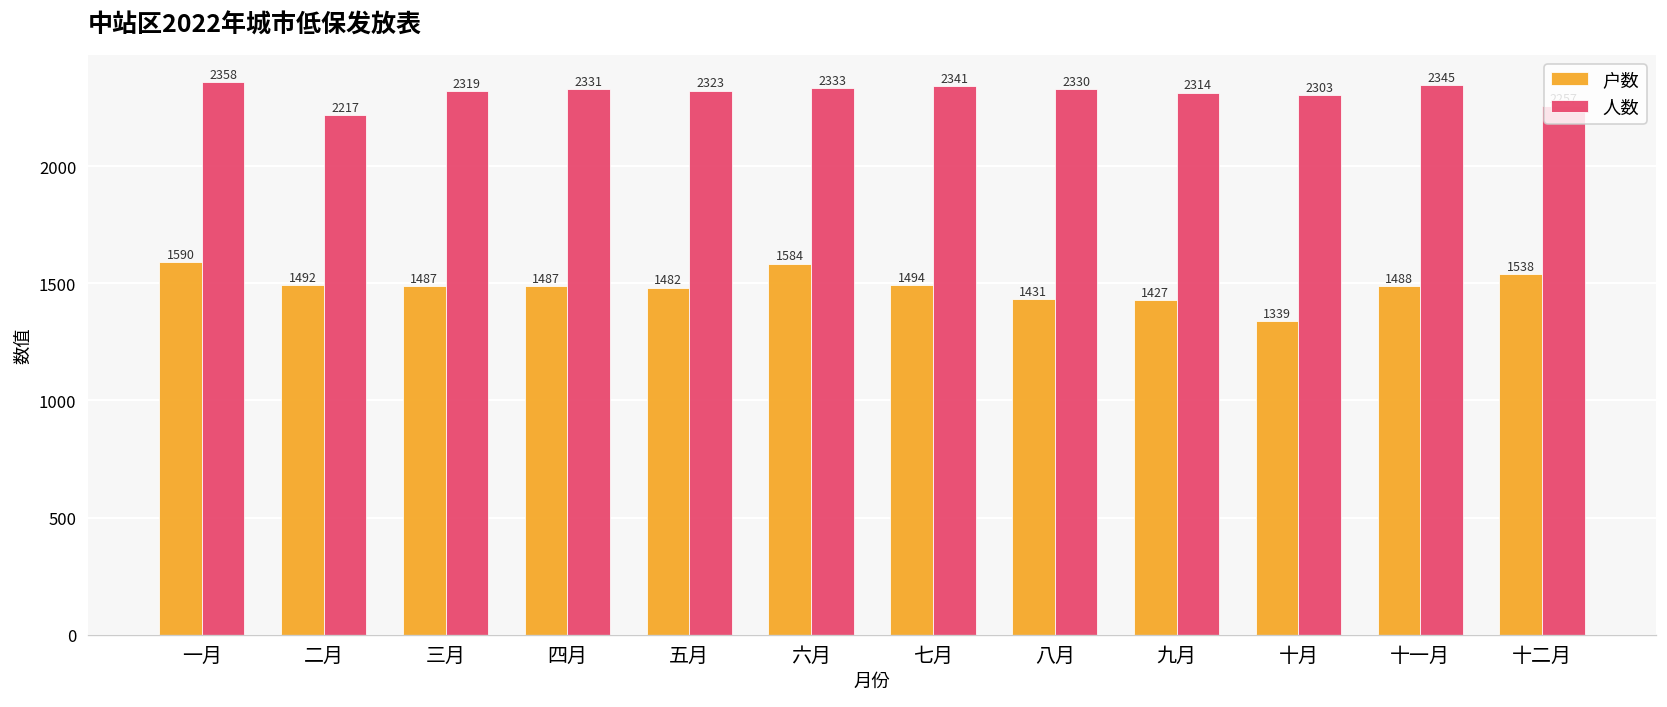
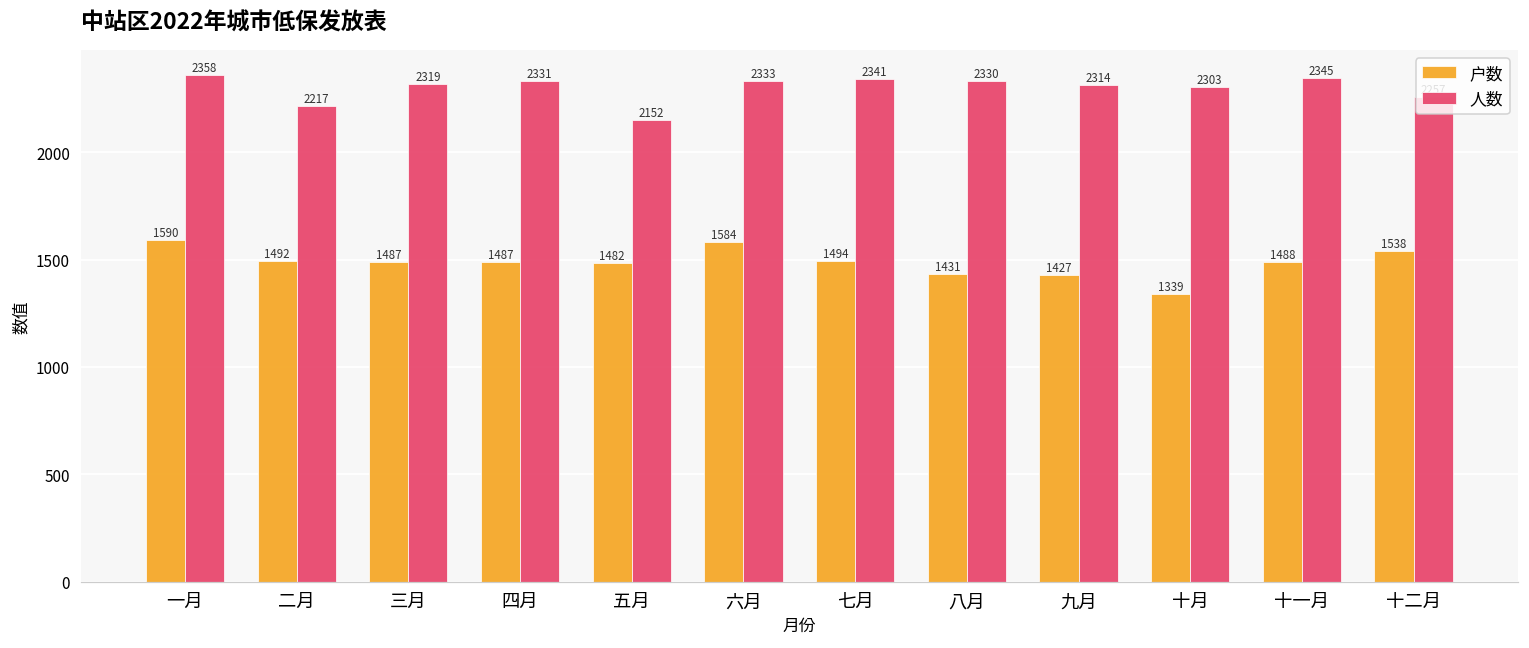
  {
    "户数": {
      "一月": 1590,
      "二月": 1492,
      "三月": 1487,
      "四月": 1487,
      "五月": 1482,
      "六月": 1584,
      "七月": 1494,
      "八月": 1431,
      "九月": 1427,
      "十月": 1339,
      "十一月": 1488,
      "十二月": 1538
    },
    "人数": {
      "一月": 2358,
      "二月": 2217,
      "三月": 2319,
      "四月": 2331,
-     "五月": 2323,
+     "五月": 2152,
      "六月": 2333,
      "七月": 2341,
      "八月": 2330,
      "九月": 2314,
      "十月": 2303,
      "十一月": 2345
    }
  }
